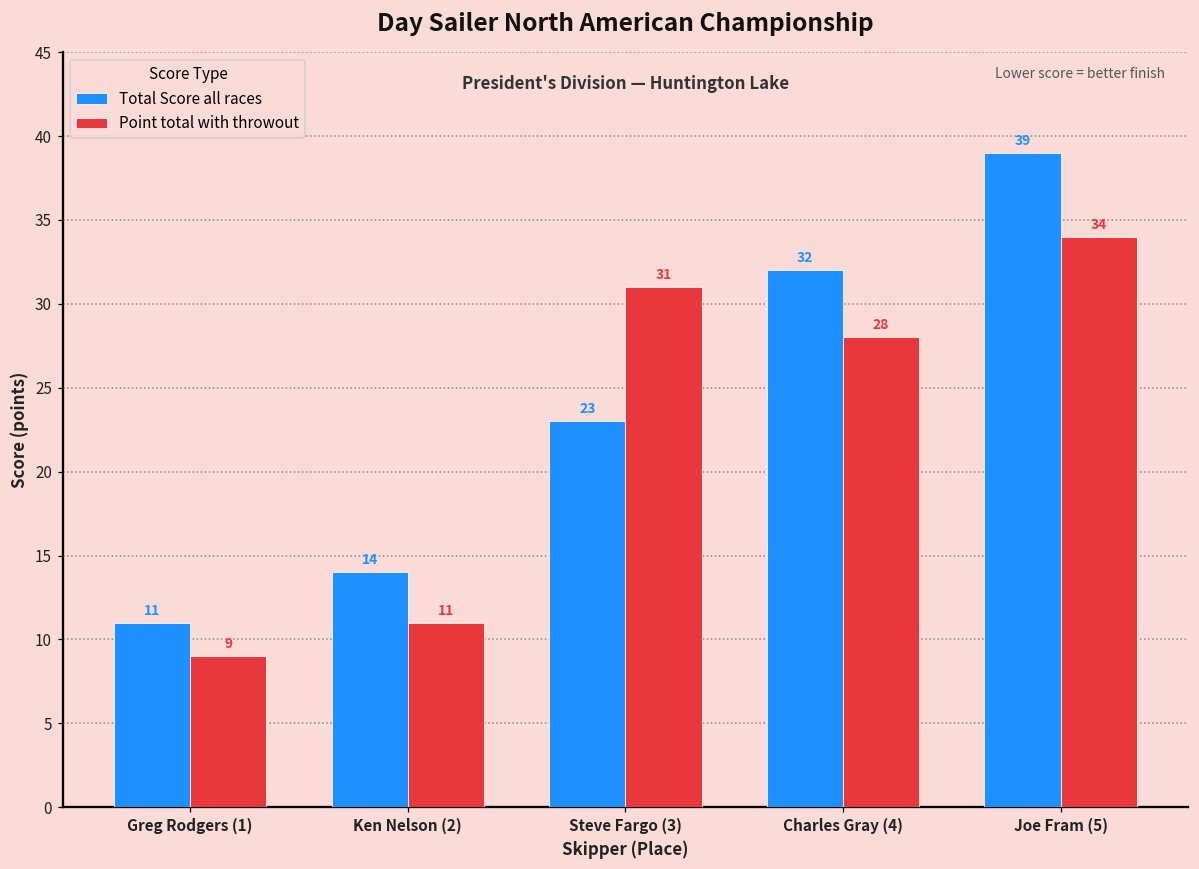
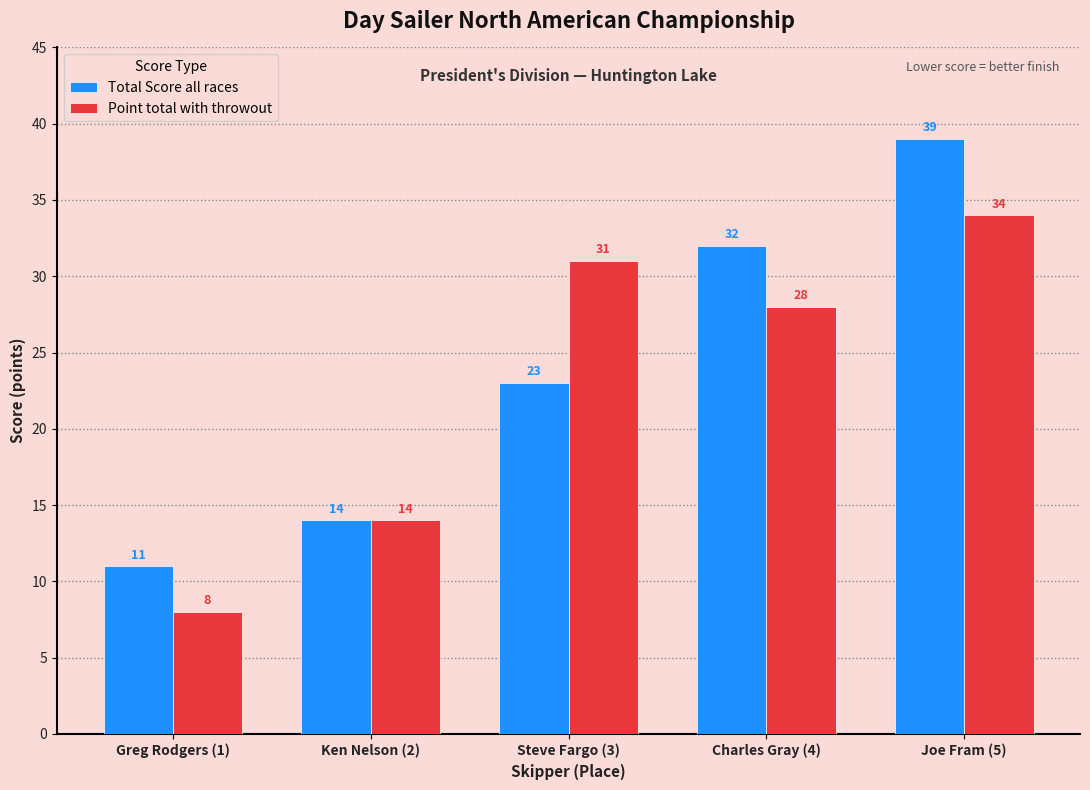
  {
    "Total Score all races": {
      "Greg Rodgers (1)": 11,
      "Ken Nelson (2)": 14,
      "Steve Fargo (3)": 23,
      "Charles Gray (4)": 32,
      "Joe Fram (5)": 39
    },
    "Point total with throwout": {
-     "Greg Rodgers (1)": 9,
-     "Ken Nelson (2)": 11,
+     "Greg Rodgers (1)": 8,
+     "Ken Nelson (2)": 14,
      "Steve Fargo (3)": 31,
      "Charles Gray (4)": 28,
      "Joe Fram (5)": 34
    }
  }
